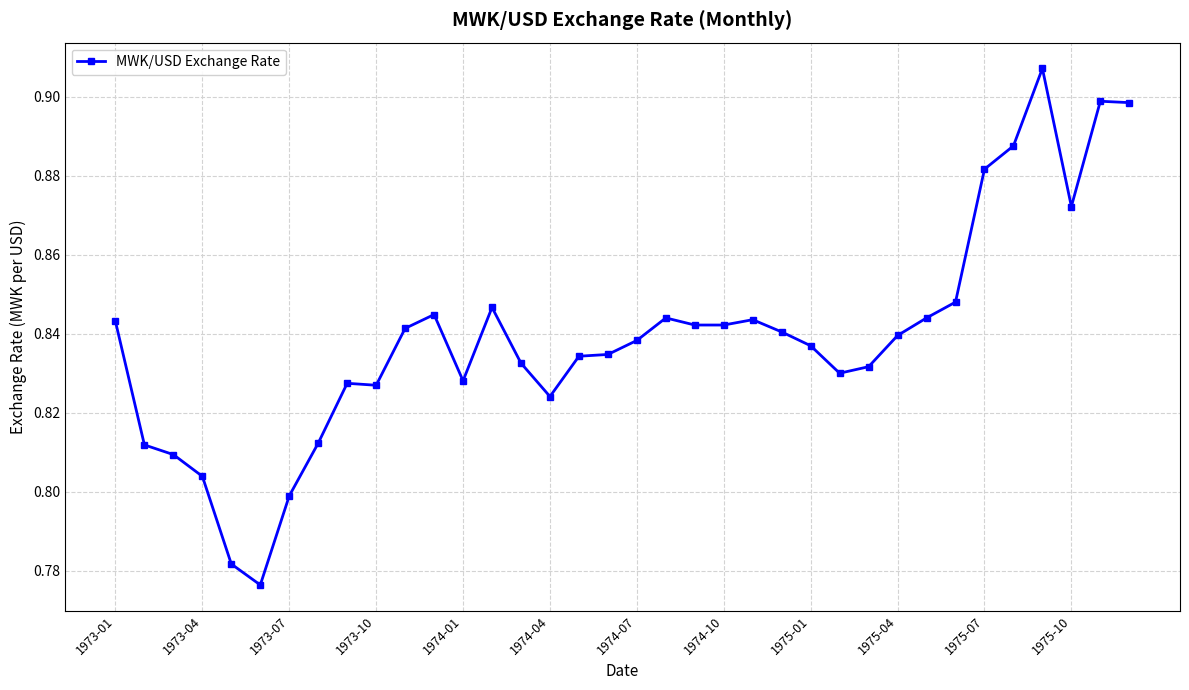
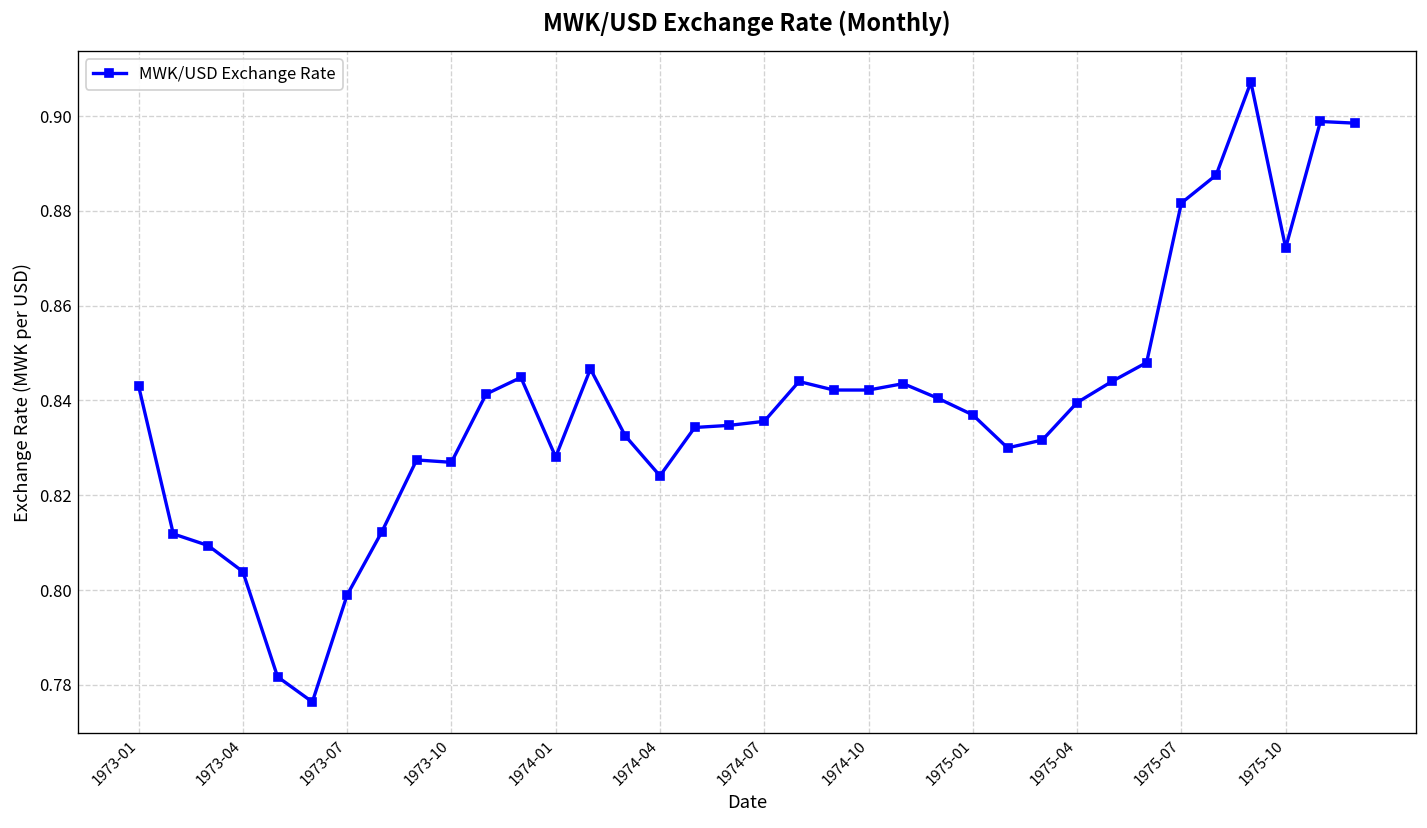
  {
    "1973-01": 0.843,
    "1973-04": 0.804,
    "1973-07": 0.799,
    "1973-10": 0.827,
    "1974-01": 0.828,
    "1974-04": 0.824,
-   "1974-07": 0.838,
+   "1974-07": 0.836,
    "1974-10": 0.842,
    "1975-01": 0.837,
    "1975-04": 0.840,
    "1975-07": 0.882,
    "1975-10": 0.872
  }
